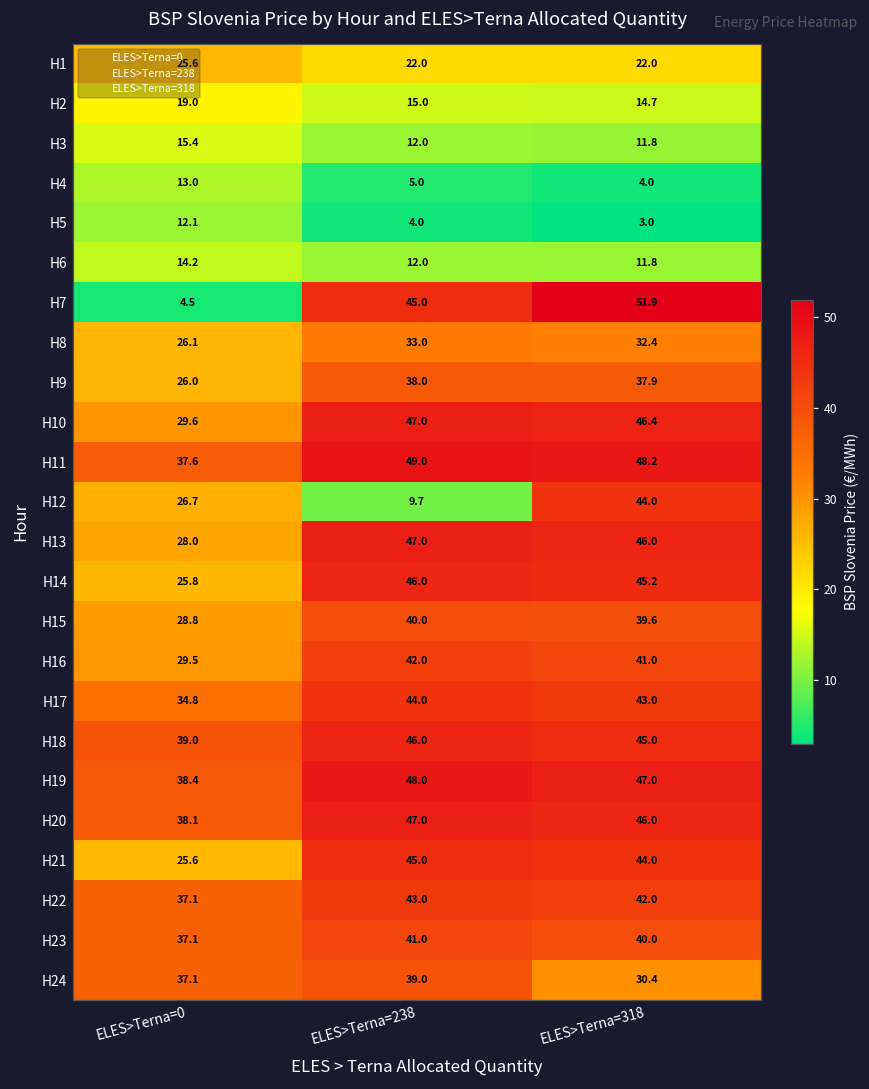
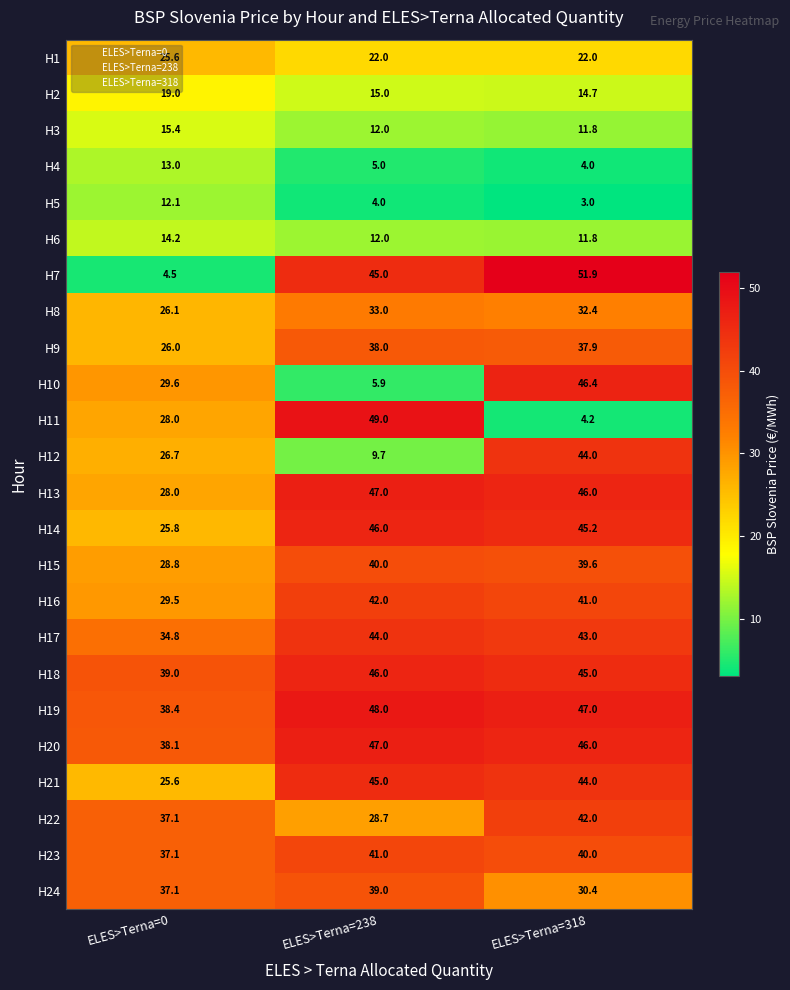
  {
    "H1": {
      "ELES>Terna=238": 22.0,
      "ELES>Terna=318": 22.0
    },
    "H2": {
      "ELES>Terna=238": 15.0,
      "ELES>Terna=318": 14.7
    },
    "H3": {
      "ELES>Terna=0": 15.4,
      "ELES>Terna=238": 12.0,
      "ELES>Terna=318": 11.8
    },
    "H4": {
      "ELES>Terna=0": 13.0,
      "ELES>Terna=238": 5.0,
      "ELES>Terna=318": 4.0
    },
    "H5": {
      "ELES>Terna=0": 12.1,
      "ELES>Terna=238": 4.0,
      "ELES>Terna=318": 3.0
    },
    "H6": {
      "ELES>Terna=0": 14.2,
      "ELES>Terna=238": 12.0,
      "ELES>Terna=318": 11.8
    },
    "H7": {
      "ELES>Terna=0": 4.5,
      "ELES>Terna=238": 45.0,
      "ELES>Terna=318": 51.9
    },
    "H8": {
      "ELES>Terna=0": 26.1,
      "ELES>Terna=238": 33.0,
      "ELES>Terna=318": 32.4
    },
    "H9": {
      "ELES>Terna=0": 26.0,
      "ELES>Terna=238": 38.0,
      "ELES>Terna=318": 37.9
    },
    "H10": {
      "ELES>Terna=0": 29.6,
-     "ELES>Terna=238": 47.0,
+     "ELES>Terna=238": 5.9,
      "ELES>Terna=318": 46.4
    },
    "H11": {
-     "ELES>Terna=0": 37.6,
+     "ELES>Terna=0": 28.0,
      "ELES>Terna=238": 49.0,
-     "ELES>Terna=318": 48.2
+     "ELES>Terna=318": 4.2
    },
    "H12": {
      "ELES>Terna=0": 26.7,
      "ELES>Terna=238": 9.7,
      "ELES>Terna=318": 44.0
    },
    "H13": {
      "ELES>Terna=0": 28.0,
      "ELES>Terna=238": 47.0,
      "ELES>Terna=318": 46.0
    },
    "H14": {
      "ELES>Terna=0": 25.8,
      "ELES>Terna=238": 46.0,
      "ELES>Terna=318": 45.2
    },
    "H15": {
      "ELES>Terna=0": 28.8,
      "ELES>Terna=238": 40.0,
      "ELES>Terna=318": 39.6
    },
    "H16": {
      "ELES>Terna=0": 29.5,
      "ELES>Terna=238": 42.0,
      "ELES>Terna=318": 41.0
    },
    "H17": {
      "ELES>Terna=0": 34.8,
      "ELES>Terna=238": 44.0,
      "ELES>Terna=318": 43.0
    },
    "H18": {
      "ELES>Terna=0": 39.0,
      "ELES>Terna=238": 46.0,
      "ELES>Terna=318": 45.0
    },
    "H19": {
      "ELES>Terna=0": 38.4,
      "ELES>Terna=238": 48.0,
      "ELES>Terna=318": 47.0
    },
    "H20": {
      "ELES>Terna=0": 38.1,
      "ELES>Terna=238": 47.0,
      "ELES>Terna=318": 46.0
    },
    "H21": {
      "ELES>Terna=0": 25.6,
      "ELES>Terna=238": 45.0,
      "ELES>Terna=318": 44.0
    },
    "H22": {
      "ELES>Terna=0": 37.1,
-     "ELES>Terna=238": 43.0,
+     "ELES>Terna=238": 28.7,
      "ELES>Terna=318": 42.0
    },
    "H23": {
      "ELES>Terna=0": 37.1,
      "ELES>Terna=238": 41.0,
      "ELES>Terna=318": 40.0
    },
    "H24": {
      "ELES>Terna=0": 37.1,
      "ELES>Terna=238": 39.0,
      "ELES>Terna=318": 30.4
    }
  }
